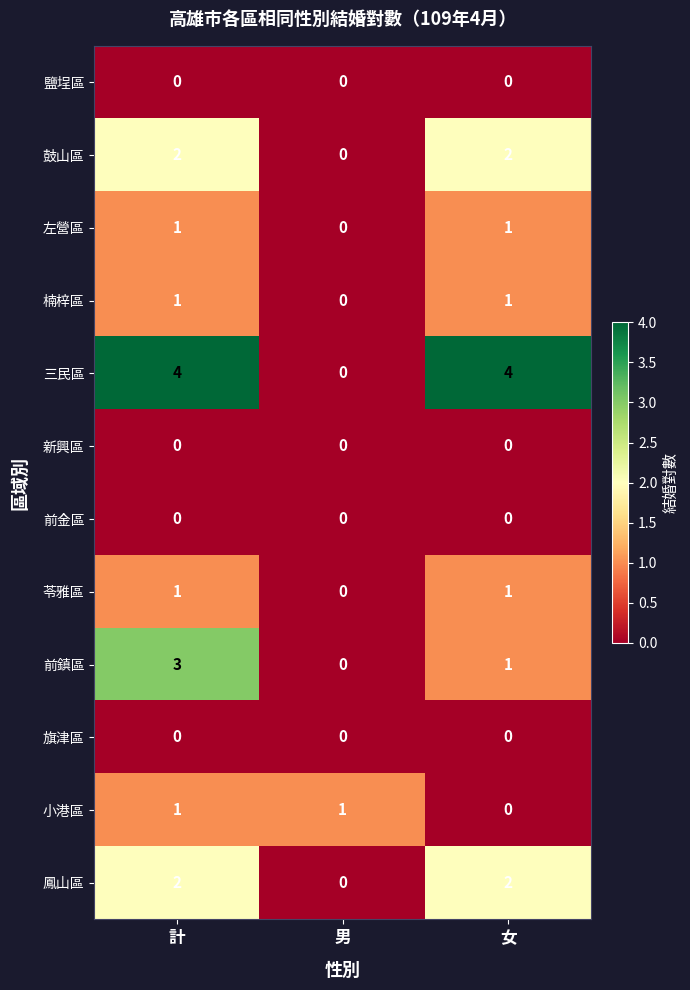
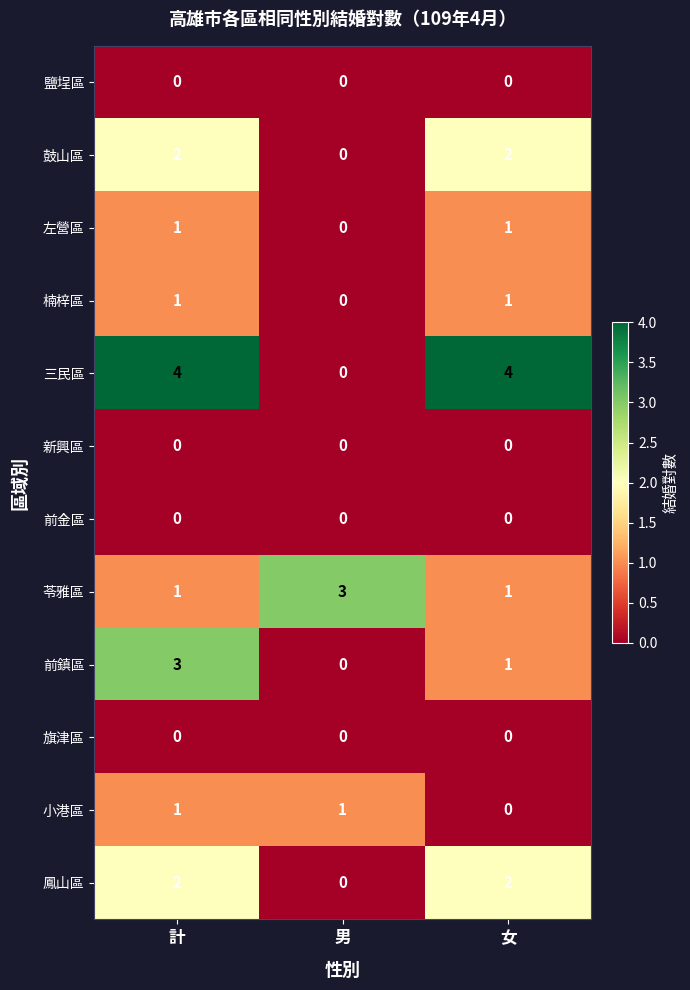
  {
    "鹽埕區": {
      "計": 0,
      "男": 0,
      "女": 0
    },
    "鼓山區": {
      "計": 2,
      "男": 0,
      "女": 2
    },
    "左營區": {
      "計": 1,
      "男": 0,
      "女": 1
    },
    "楠梓區": {
      "計": 1,
      "男": 0,
      "女": 1
    },
    "三民區": {
      "計": 4,
      "男": 0,
      "女": 4
    },
    "新興區": {
      "計": 0,
      "男": 0,
      "女": 0
    },
    "前金區": {
      "計": 0,
      "男": 0,
      "女": 0
    },
    "苓雅區": {
      "計": 1,
-     "男": 0,
+     "男": 3,
      "女": 1
    },
    "前鎮區": {
      "計": 3,
      "男": 0,
      "女": 1
    },
    "旗津區": {
      "計": 0,
      "男": 0,
      "女": 0
    },
    "小港區": {
      "計": 1,
      "男": 1,
      "女": 0
    },
    "鳳山區": {
      "計": 2,
      "男": 0,
      "女": 2
    }
  }
